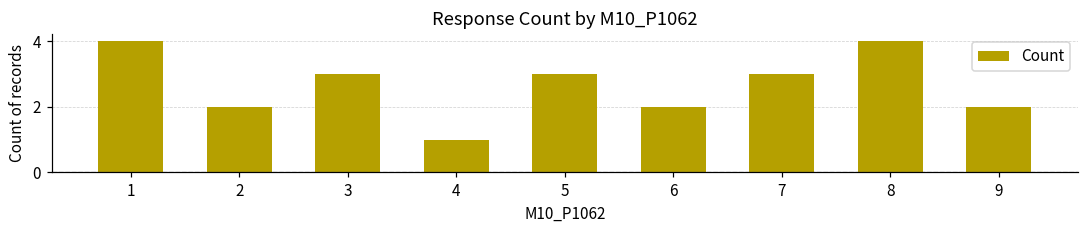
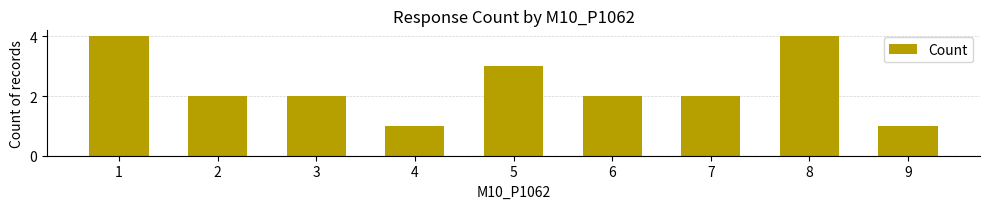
  {
    "1": 4,
    "2": 2,
-   "3": 3,
+   "3": 2,
    "4": 1,
    "5": 3,
    "6": 2,
-   "7": 3,
+   "7": 2,
    "8": 4,
-   "9": 2
+   "9": 1
  }
